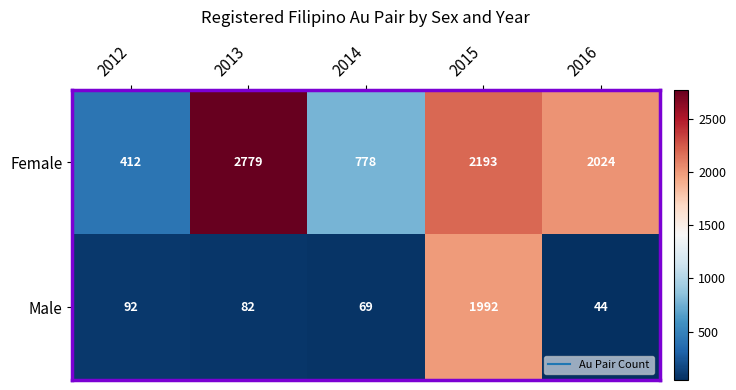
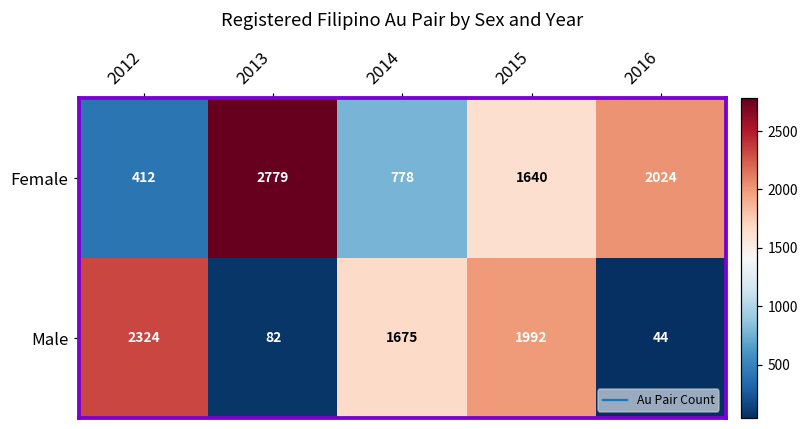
  {
    "Female": {
      "2012": 412,
      "2013": 2779,
      "2014": 778,
-     "2015": 2193,
+     "2015": 1640,
      "2016": 2024
    },
    "Male": {
-     "2012": 92,
+     "2012": 2324,
      "2013": 82,
-     "2014": 69,
+     "2014": 1675,
      "2015": 1992,
      "2016": 44
    }
  }
